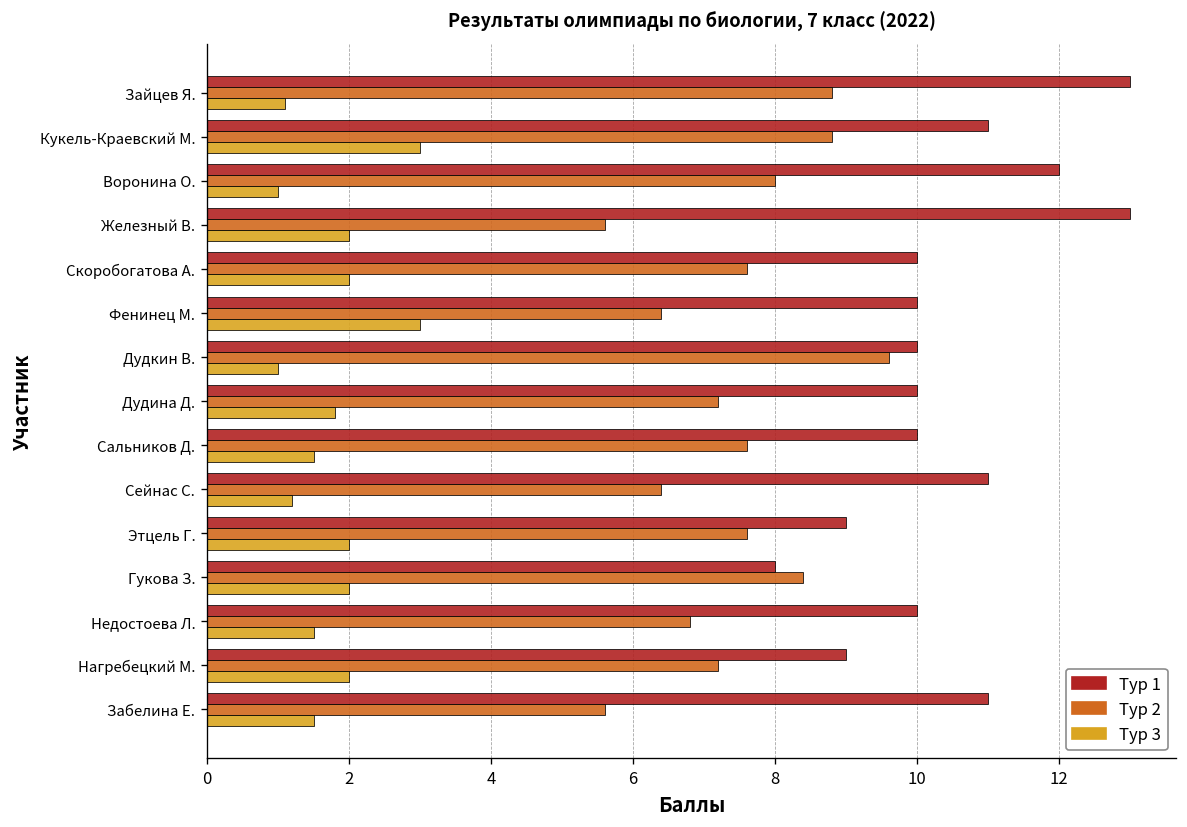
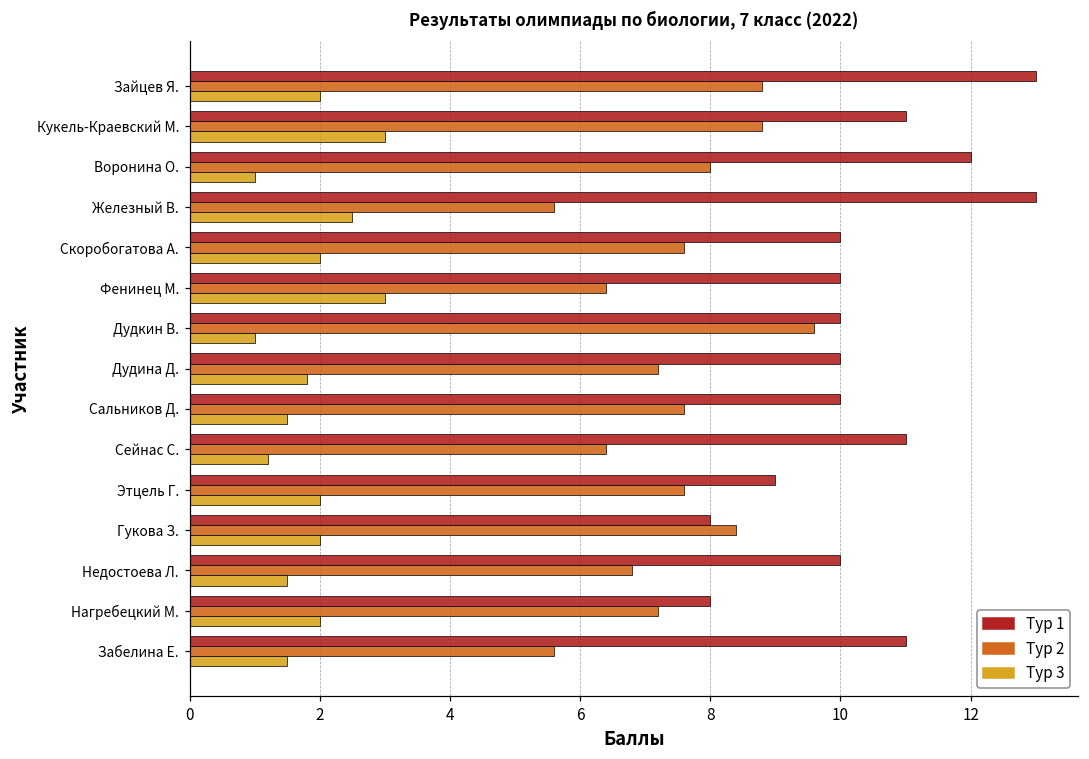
  {
    "Тур 1": {
      "Зайцев Я.": 13,
      "Кукель-Краевский М.": 11,
      "Воронина О.": 12,
      "Железный В.": 13,
      "Скоробогатова А.": 10,
      "Фенинец М.": 10,
      "Дудкин В.": 10,
      "Дудина Д.": 10,
      "Сальников Д.": 10,
      "Сейнас С.": 11,
      "Этцель Г.": 9,
      "Гукова З.": 8,
      "Недостоева Л.": 10,
-     "Нагребецкий М.": 9,
+     "Нагребецкий М.": 8,
      "Забелина Е.": 11
    },
    "Тур 2": {
      "Зайцев Я.": 8.8,
      "Кукель-Краевский М.": 8.8,
      "Воронина О.": 8.0,
      "Железный В.": 5.6,
      "Скоробогатова А.": 7.6,
      "Фенинец М.": 6.4,
      "Дудкин В.": 9.6,
      "Дудина Д.": 7.2,
      "Сальников Д.": 7.6,
      "Сейнас С.": 6.4,
      "Этцель Г.": 7.6,
      "Гукова З.": 8.4,
      "Недостоева Л.": 6.8,
      "Нагребецкий М.": 7.2,
      "Забелина Е.": 5.6
    },
    "Тур 3": {
-     "Зайцев Я.": 1.1,
+     "Зайцев Я.": 2.0,
      "Кукель-Краевский М.": 3.0,
      "Воронина О.": 1.0,
-     "Железный В.": 2.0,
+     "Железный В.": 2.5,
      "Скоробогатова А.": 2.0,
      "Фенинец М.": 3.0,
      "Дудкин В.": 1.0,
      "Дудина Д.": 1.8,
      "Сальников Д.": 1.5,
      "Сейнас С.": 1.2,
      "Этцель Г.": 2.0,
      "Гукова З.": 2.0,
      "Недостоева Л.": 1.5,
      "Нагребецкий М.": 2.0,
      "Забелина Е.": 1.5
    }
  }
